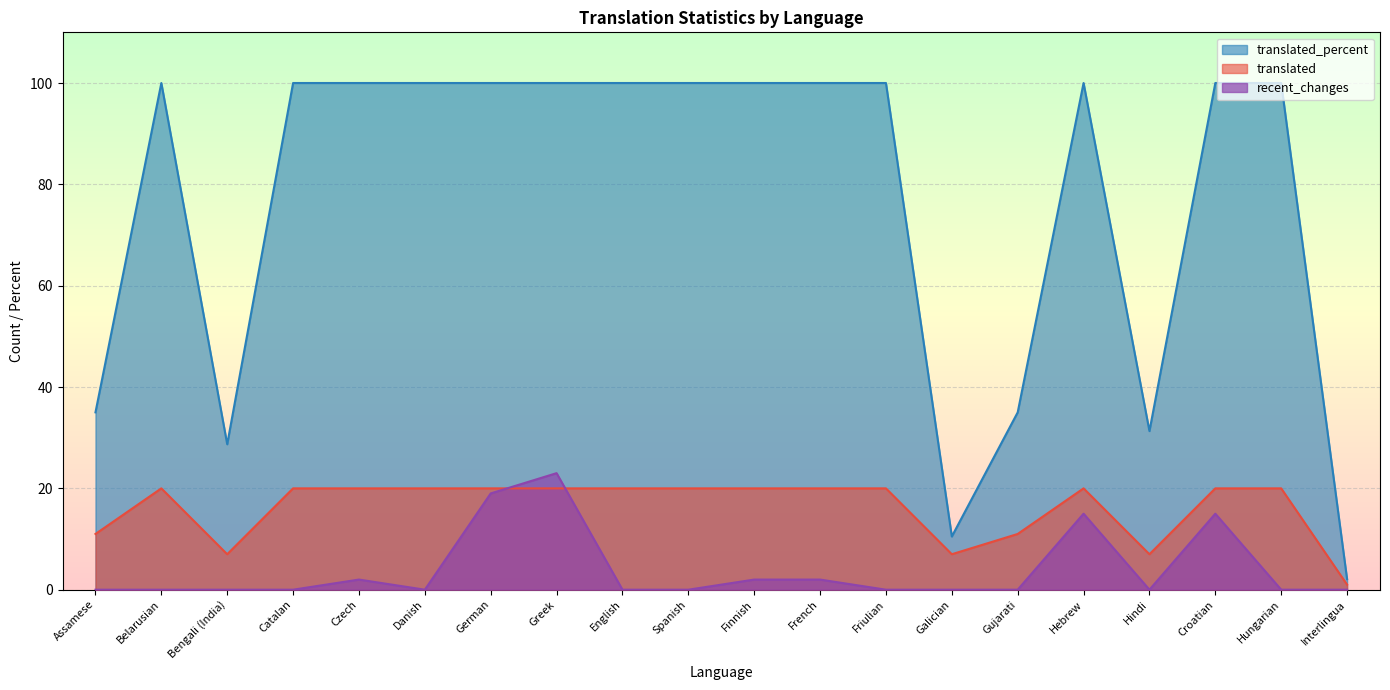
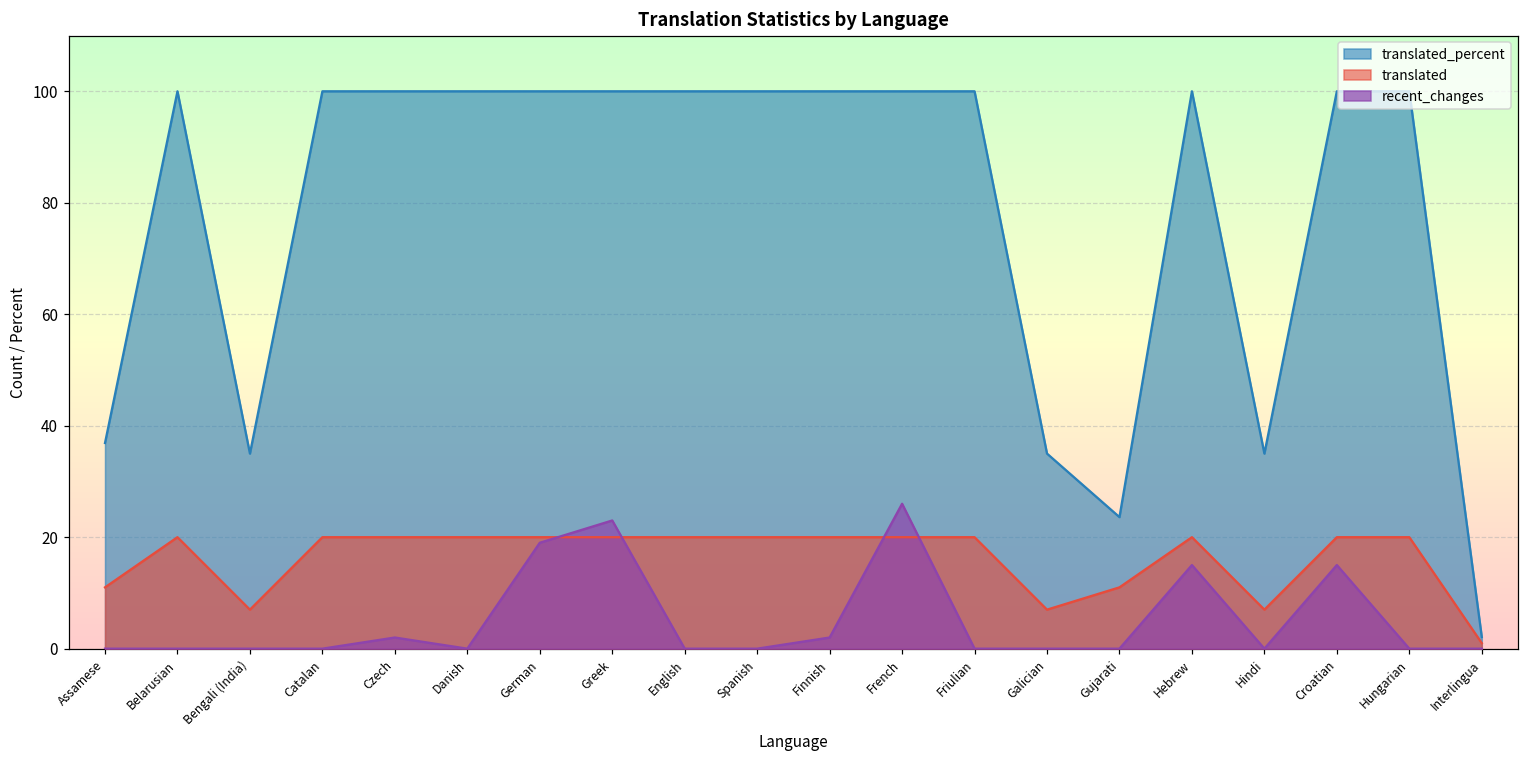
  {
    "translated_percent": {
-     "Assamese": 35,
+     "Assamese": 37,
      "Belarusian": 100,
-     "Bengali (India)": 29,
+     "Bengali (India)": 35,
      "Catalan": 100,
      "Czech": 100,
      "Danish": 100,
      "German": 100,
      "Greek": 100,
      "English": 100,
      "Spanish": 100,
      "Finnish": 100,
      "French": 100,
      "Friulian": 100,
-     "Galician": 11,
-     "Gujarati": 35,
+     "Galician": 35,
+     "Gujarati": 24,
      "Hebrew": 100,
-     "Hindi": 31,
+     "Hindi": 35,
      "Croatian": 100,
      "Interlingua": 2
    },
    "translated": {
      "Assamese": 11,
      "Belarusian": 20,
      "Bengali (India)": 7,
      "Catalan": 20,
      "Czech": 20,
      "Danish": 20,
      "German": 20,
      "Greek": 20,
      "English": 20,
      "Spanish": 20,
      "Finnish": 20,
      "French": 20,
      "Friulian": 20,
      "Galician": 7,
      "Gujarati": 11,
      "Hebrew": 20,
      "Hindi": 7,
      "Croatian": 20,
      "Hungarian": 20,
      "Interlingua": 1
    },
    "recent_changes": {
      "Assamese": 0,
      "Belarusian": 0,
      "Bengali (India)": 0,
      "Catalan": 0,
      "Czech": 2,
      "Danish": 0,
      "German": 19,
      "Greek": 23,
      "English": 0,
      "Spanish": 0,
      "Finnish": 2,
-     "French": 2,
+     "French": 26,
      "Friulian": 0,
      "Galician": 0,
      "Gujarati": 0,
      "Hebrew": 15,
      "Hindi": 0,
      "Croatian": 15,
      "Hungarian": 0,
      "Interlingua": 0
    }
  }
